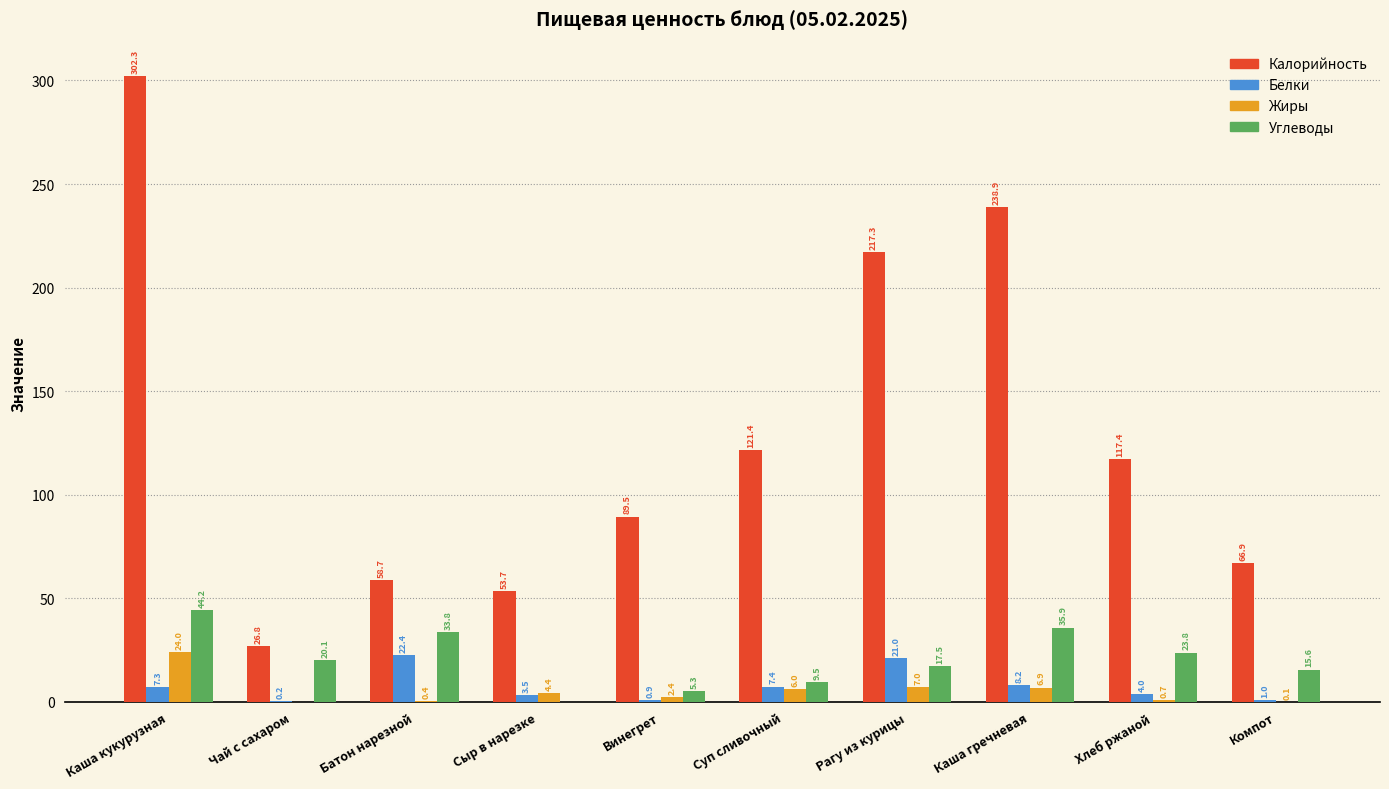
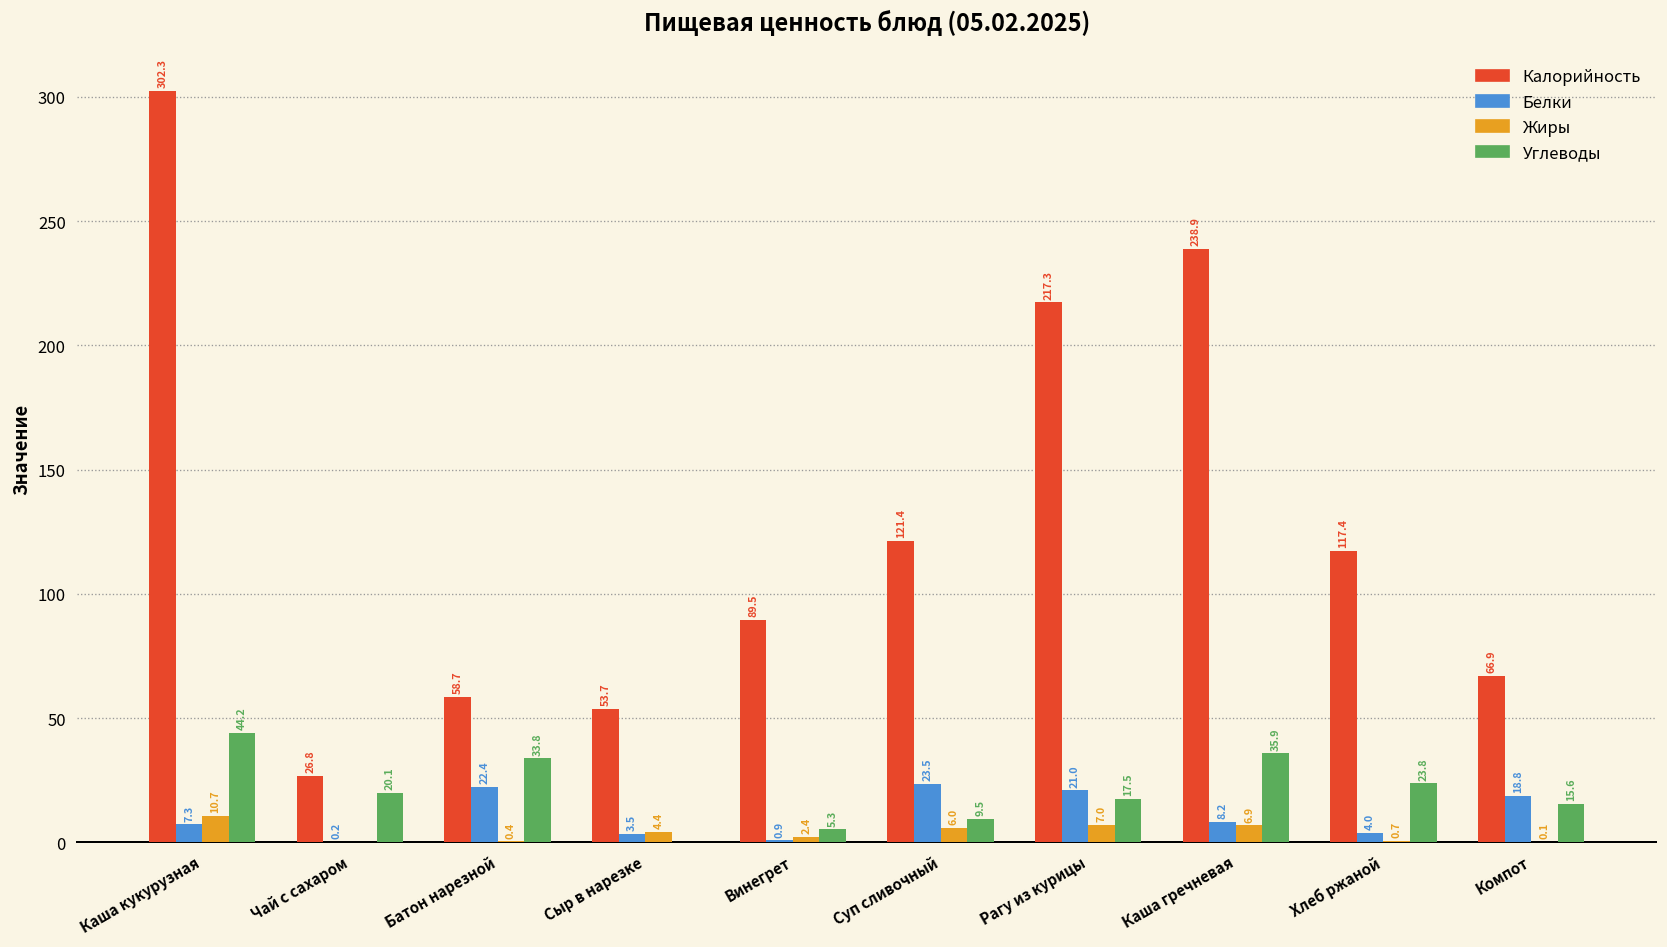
  {
    "Калорийность": {
      "Каша кукурузная": 302.3,
      "Чай с сахаром": 26.8,
      "Батон нарезной": 58.7,
      "Сыр в нарезке": 53.7,
      "Винегрет": 89.5,
      "Суп сливочный": 121.4,
      "Рагу из курицы": 217.3,
      "Каша гречневая": 238.9,
      "Хлеб ржаной": 117.4,
      "Компот": 66.9
    },
    "Белки": {
      "Каша кукурузная": 7.3,
      "Чай с сахаром": 0.2,
      "Батон нарезной": 22.4,
      "Сыр в нарезке": 3.5,
      "Винегрет": 0.9,
-     "Суп сливочный": 7.4,
+     "Суп сливочный": 23.5,
      "Рагу из курицы": 21.0,
      "Каша гречневая": 8.2,
      "Хлеб ржаной": 4.0,
-     "Компот": 1.0
+     "Компот": 18.8
    },
    "Жиры": {
-     "Каша кукурузная": 24.0,
+     "Каша кукурузная": 10.7,
      "Батон нарезной": 0.4,
      "Сыр в нарезке": 4.4,
      "Винегрет": 2.4,
      "Суп сливочный": 6.0,
      "Рагу из курицы": 7.0,
      "Каша гречневая": 6.9,
      "Хлеб ржаной": 0.7,
      "Компот": 0.1
    },
    "Углеводы": {
      "Каша кукурузная": 44.2,
      "Чай с сахаром": 20.1,
      "Батон нарезной": 33.8,
      "Винегрет": 5.3,
      "Суп сливочный": 9.5,
      "Рагу из курицы": 17.5,
      "Каша гречневая": 35.9,
      "Хлеб ржаной": 23.8,
      "Компот": 15.6
    }
  }
